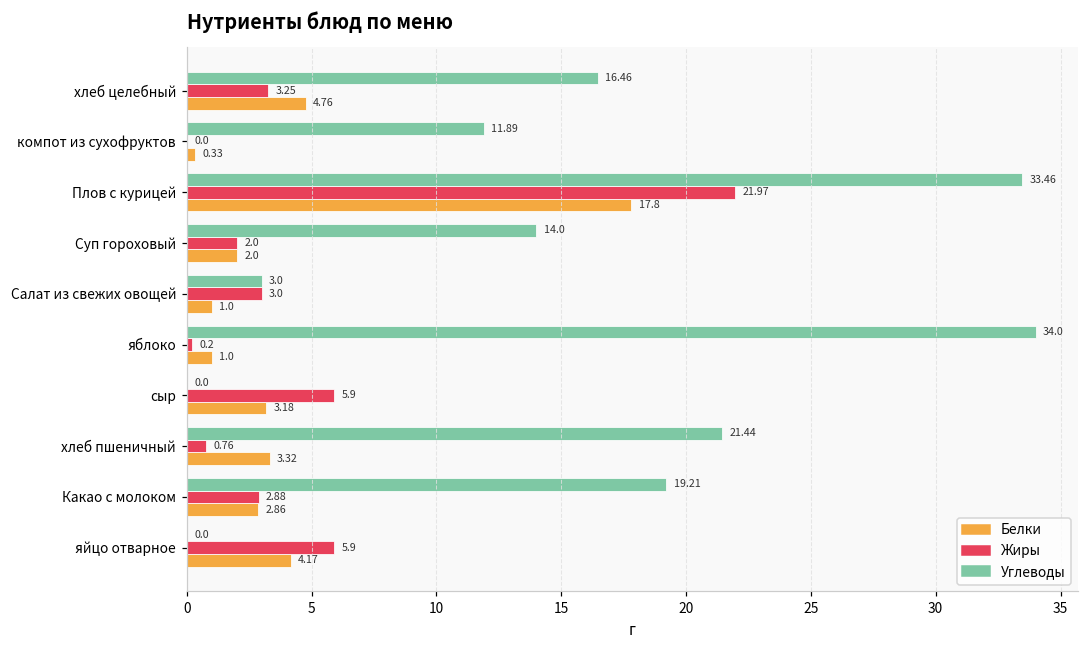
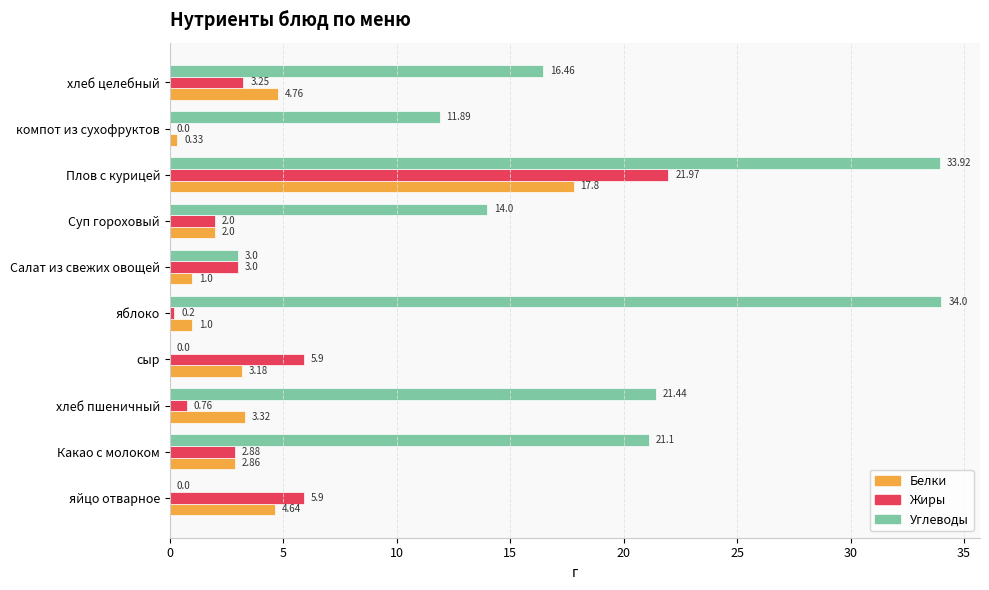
  {
    "Белки": {
      "хлеб целебный": 4.76,
      "компот из сухофруктов": 0.33,
      "Плов с курицей": 17.8,
      "Суп гороховый": 2.0,
      "Салат из свежих овощей": 1.0,
      "яблоко": 1.0,
      "сыр": 3.18,
      "хлеб пшеничный": 3.32,
      "Какао с молоком": 2.86,
-     "яйцо отварное": 4.17
+     "яйцо отварное": 4.64
    },
    "Жиры": {
      "хлеб целебный": 3.25,
      "компот из сухофруктов": 0.0,
      "Плов с курицей": 21.97,
      "Суп гороховый": 2.0,
      "Салат из свежих овощей": 3.0,
      "яблоко": 0.2,
      "сыр": 5.9,
      "хлеб пшеничный": 0.76,
      "Какао с молоком": 2.88,
      "яйцо отварное": 5.9
    },
    "Углеводы": {
      "хлеб целебный": 16.46,
      "компот из сухофруктов": 11.89,
-     "Плов с курицей": 33.46,
+     "Плов с курицей": 33.92,
      "Суп гороховый": 14.0,
      "Салат из свежих овощей": 3.0,
      "яблоко": 34.0,
      "сыр": 0.0,
      "хлеб пшеничный": 21.44,
-     "Какао с молоком": 19.21,
+     "Какао с молоком": 21.1,
      "яйцо отварное": 0.0
    }
  }
